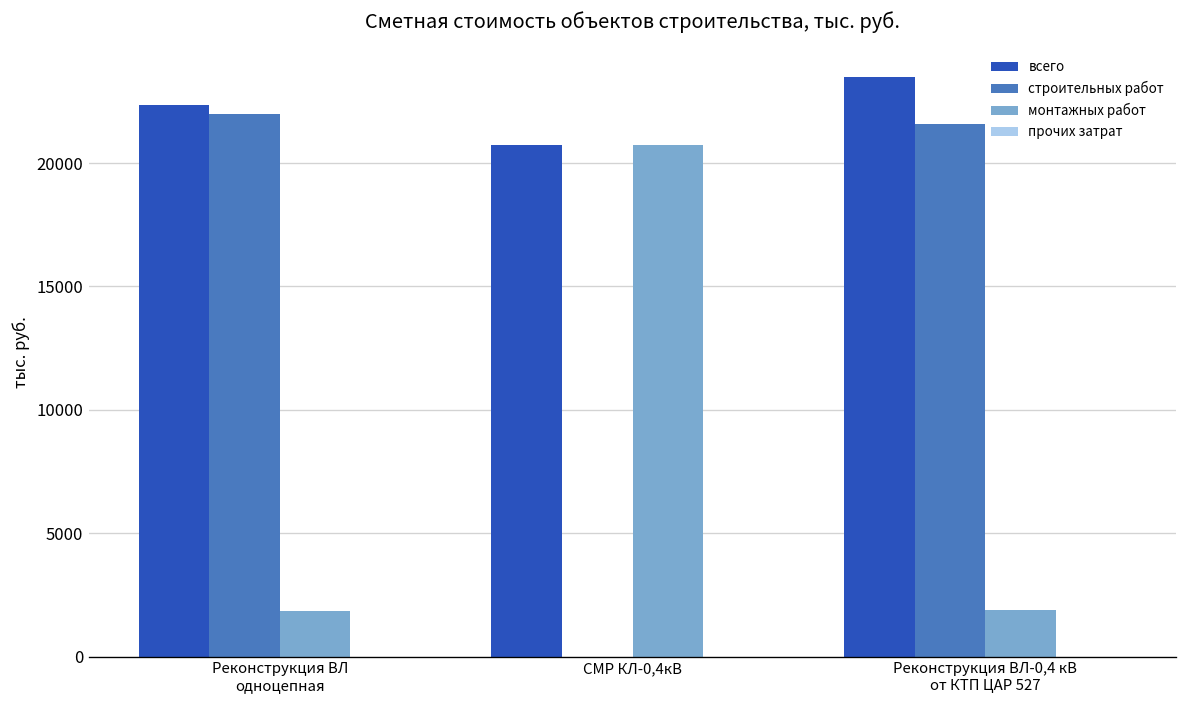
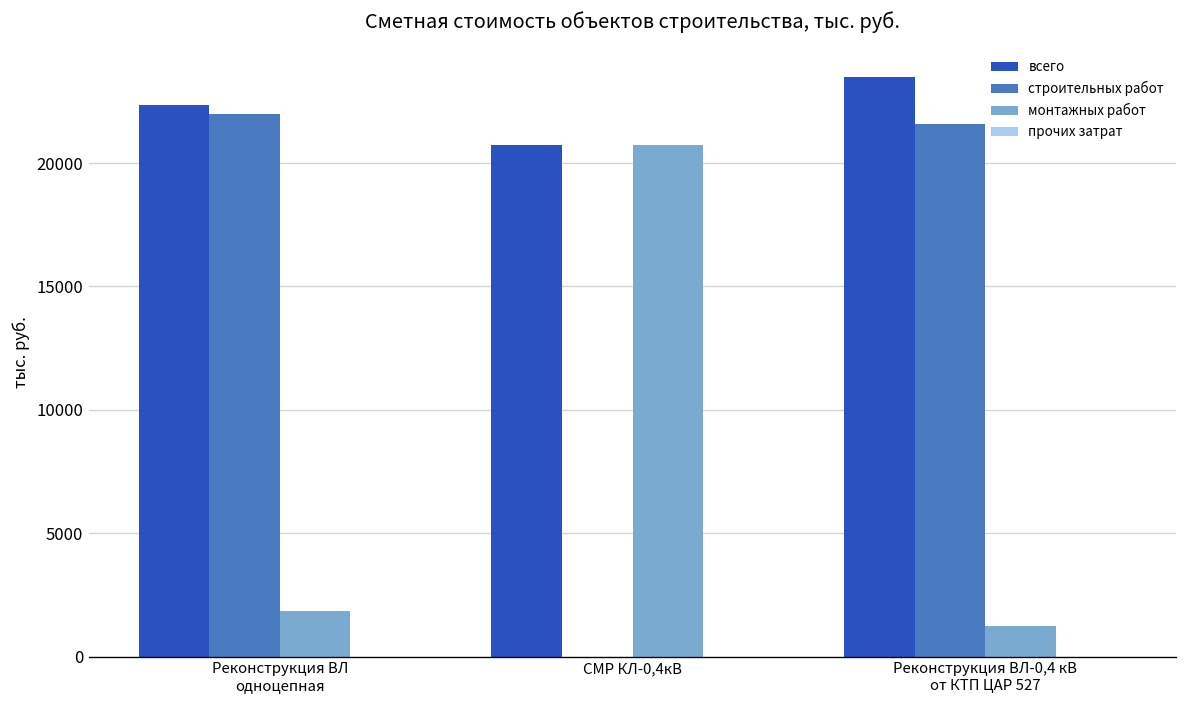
  {
    "монтажных работ": {
      "Реконструкция ВЛ одноцепная": 1800,
      "СМР КЛ-0,4кВ": 20700,
-     "Реконструкция ВЛ-0,4 кВ от КТП ЦАР 527": 1900
+     "Реконструкция ВЛ-0,4 кВ от КТП ЦАР 527": 1200
    },
    "прочих затрат": {
      "Реконструкция ВЛ одноцепная": 0,
      "СМР КЛ-0,4кВ": 0,
      "Реконструкция ВЛ-0,4 кВ от КТП ЦАР 527": 0
    }
  }
